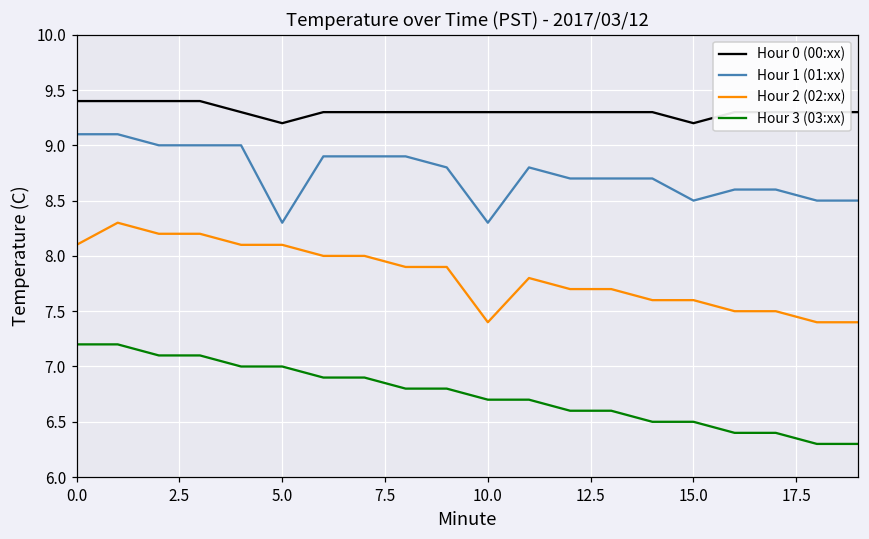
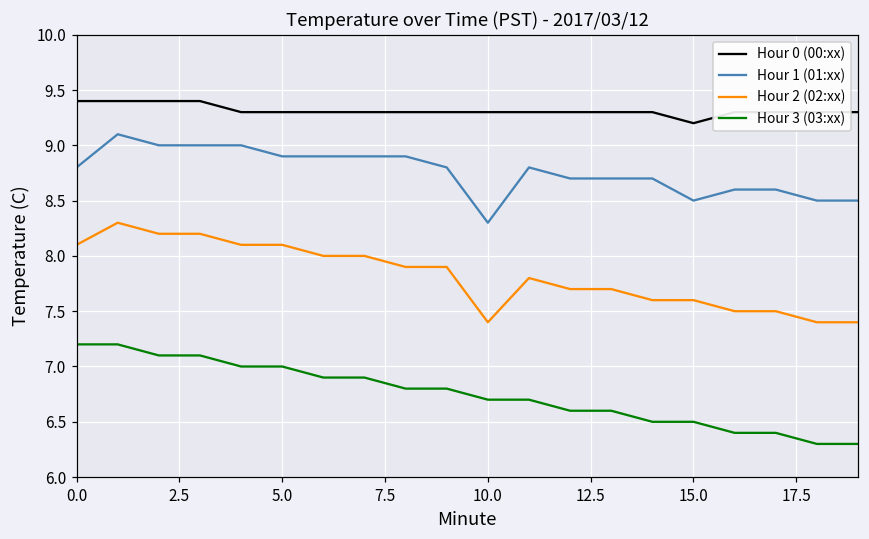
  {
    "Hour 0 (00:xx)": {
      "0.0": 9.4,
-     "5.0": 9.2,
+     "5.0": 9.3,
      "10.0": 9.3,
      "15.0": 9.2
    },
    "Hour 1 (01:xx)": {
-     "0.0": 9.1,
-     "5.0": 8.3,
+     "0.0": 8.8,
+     "5.0": 8.9,
      "10.0": 8.3,
      "15.0": 8.5
    },
    "Hour 2 (02:xx)": {
      "0.0": 8.1,
      "5.0": 8.1,
      "10.0": 7.4,
      "15.0": 7.6
    },
    "Hour 3 (03:xx)": {
      "0.0": 7.2,
      "5.0": 7.0,
      "10.0": 6.7,
      "15.0": 6.5
    }
  }
